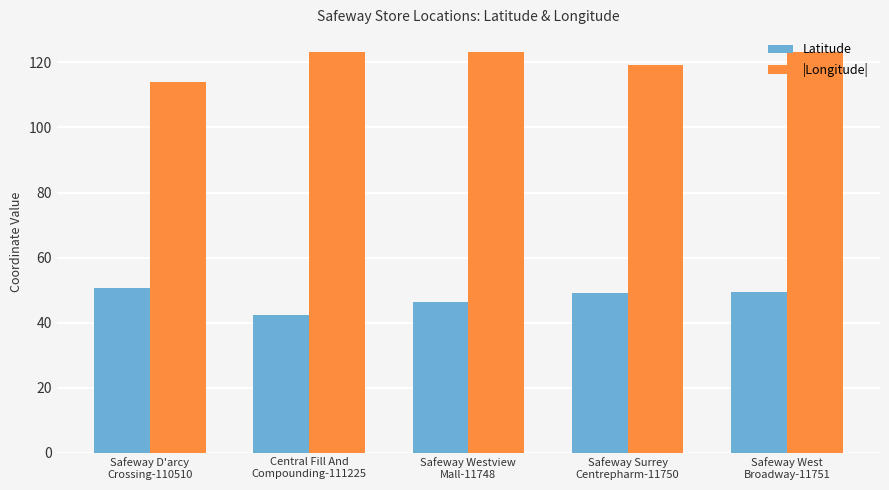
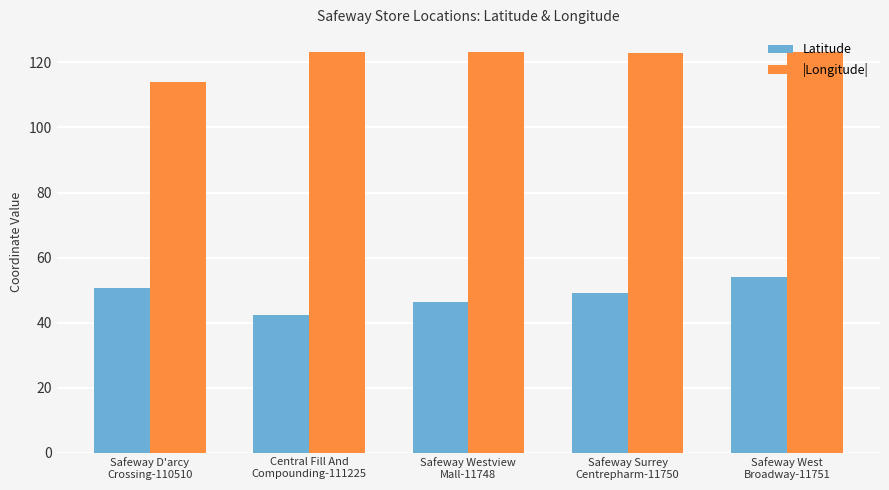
  {
    "Latitude": {
      "Safeway D'arcy Crossing-110510": 51,
      "Central Fill And Compounding-111225": 42,
      "Safeway Westview Mall-11748": 46,
      "Safeway Surrey Centrepharm-11750": 49,
-     "Safeway West Broadway-11751": 49
+     "Safeway West Broadway-11751": 54
    },
    "|Longitude|": {
      "Safeway D'arcy Crossing-110510": 114,
      "Central Fill And Compounding-111225": 123,
      "Safeway Westview Mall-11748": 123,
-     "Safeway Surrey Centrepharm-11750": 119,
+     "Safeway Surrey Centrepharm-11750": 123,
      "Safeway West Broadway-11751": 123
    }
  }
